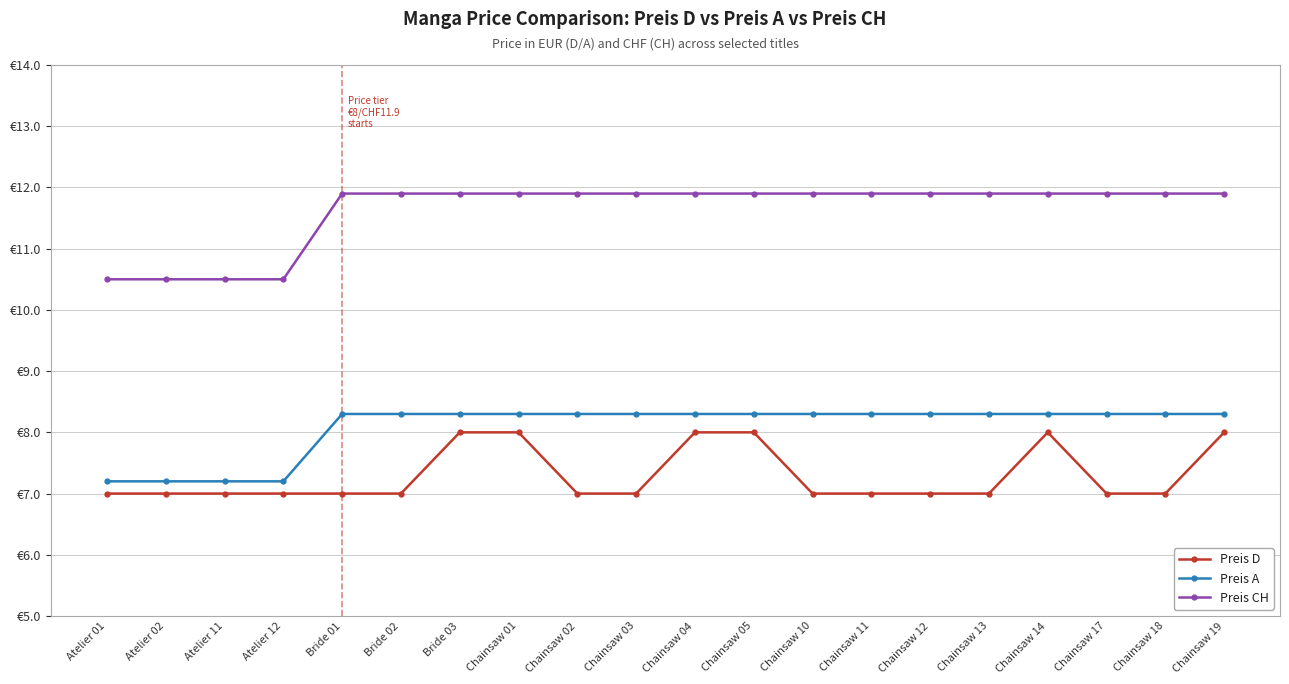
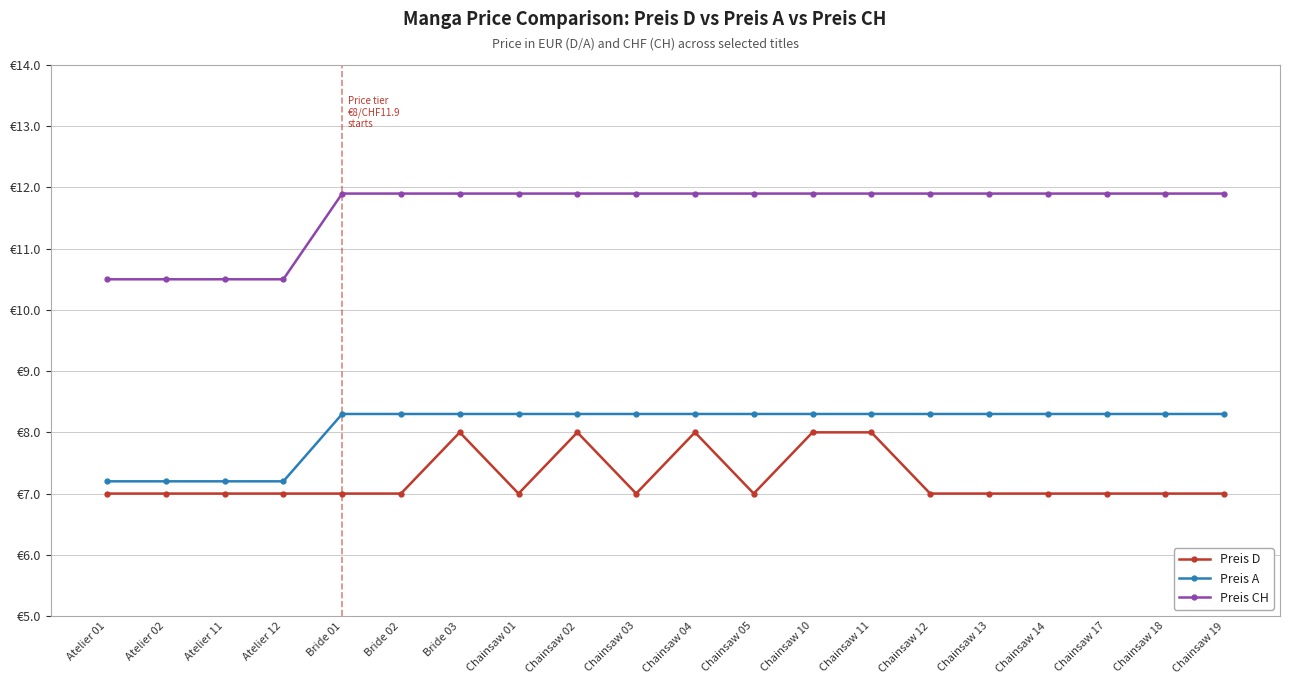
  {
    "Preis D": {
      "Atelier 01": "€7",
      "Atelier 02": "€7",
      "Atelier 11": "€7",
      "Atelier 12": "€7",
      "Bride 01": "€7",
      "Bride 02": "€7",
      "Bride 03": "€8",
-     "Chainsaw 01": "€8",
-     "Chainsaw 02": "€7",
+     "Chainsaw 01": "€7",
+     "Chainsaw 02": "€8",
      "Chainsaw 03": "€7",
      "Chainsaw 04": "€8",
-     "Chainsaw 05": "€8",
-     "Chainsaw 10": "€7",
-     "Chainsaw 11": "€7",
+     "Chainsaw 05": "€7",
+     "Chainsaw 10": "€8",
+     "Chainsaw 11": "€8",
      "Chainsaw 12": "€7",
      "Chainsaw 13": "€7",
-     "Chainsaw 14": "€8",
+     "Chainsaw 14": "€7",
      "Chainsaw 17": "€7",
      "Chainsaw 18": "€7",
-     "Chainsaw 19": "€8"
+     "Chainsaw 19": "€7"
    },
    "Preis A": {
      "Atelier 01": "€7.2",
      "Atelier 02": "€7.2",
      "Atelier 11": "€7.2",
      "Atelier 12": "€7.2",
      "Bride 01": "€8.3",
      "Bride 02": "€8.3",
      "Bride 03": "€8.3",
      "Chainsaw 01": "€8.3",
      "Chainsaw 02": "€8.3",
      "Chainsaw 03": "€8.3",
      "Chainsaw 04": "€8.3",
      "Chainsaw 05": "€8.3",
      "Chainsaw 10": "€8.3",
      "Chainsaw 11": "€8.3",
      "Chainsaw 12": "€8.3",
      "Chainsaw 13": "€8.3",
      "Chainsaw 14": "€8.3",
      "Chainsaw 17": "€8.3",
      "Chainsaw 18": "€8.3",
      "Chainsaw 19": "€8.3"
    },
    "Preis CH": {
      "Atelier 01": "€10.5",
      "Atelier 02": "€10.5",
      "Atelier 11": "€10.5",
      "Atelier 12": "€10.5",
      "Bride 01": "€11.9",
      "Bride 02": "€11.9",
      "Bride 03": "€11.9",
      "Chainsaw 01": "€11.9",
      "Chainsaw 02": "€11.9",
      "Chainsaw 03": "€11.9",
      "Chainsaw 04": "€11.9",
      "Chainsaw 05": "€11.9",
      "Chainsaw 10": "€11.9",
      "Chainsaw 11": "€11.9",
      "Chainsaw 12": "€11.9",
      "Chainsaw 13": "€11.9",
      "Chainsaw 14": "€11.9",
      "Chainsaw 17": "€11.9",
      "Chainsaw 18": "€11.9",
      "Chainsaw 19": "€11.9"
    }
  }
